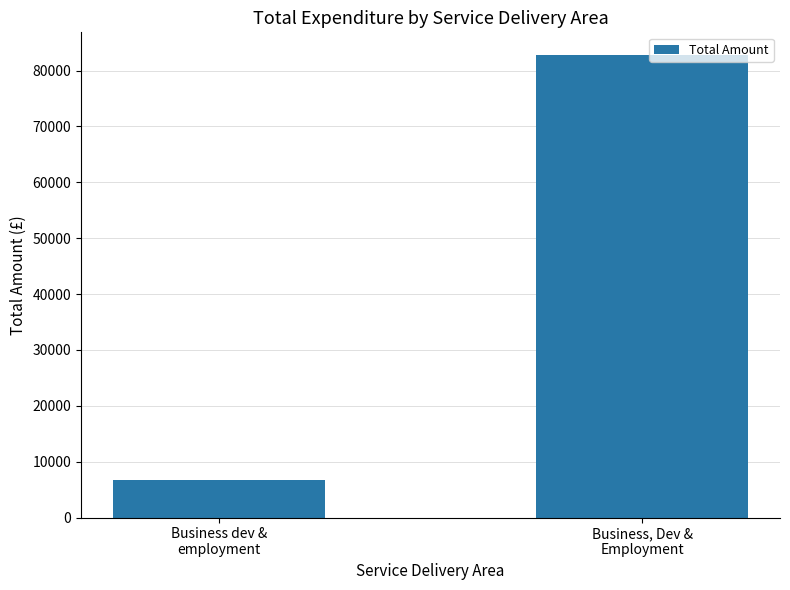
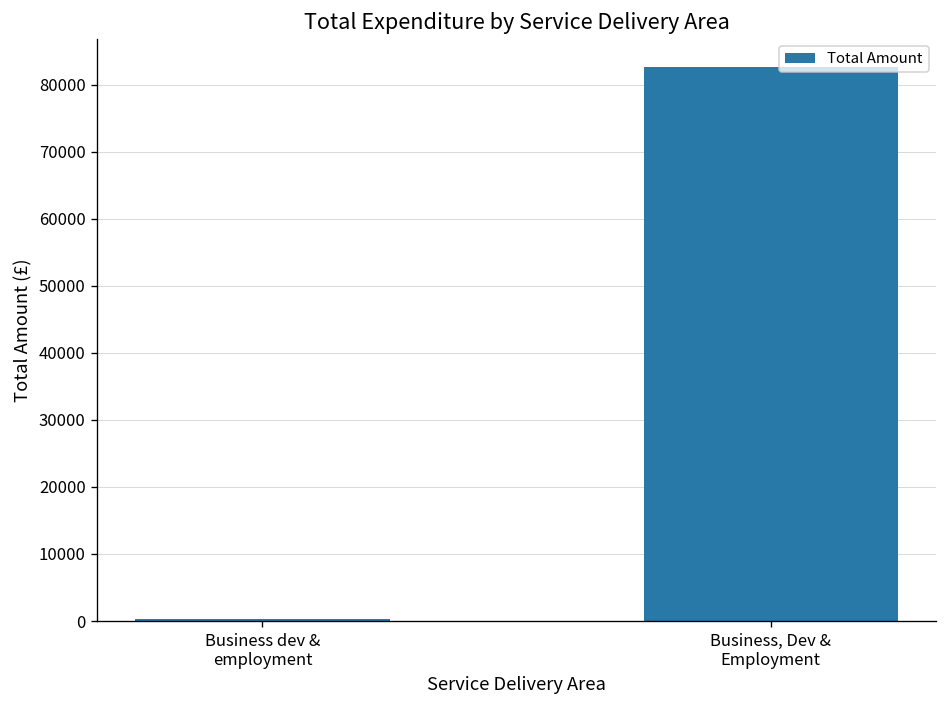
  {
-   "Business dev & employment": 7000,
+   "Business dev & employment": 0,
    "Business, Dev & Employment": 83000
  }
